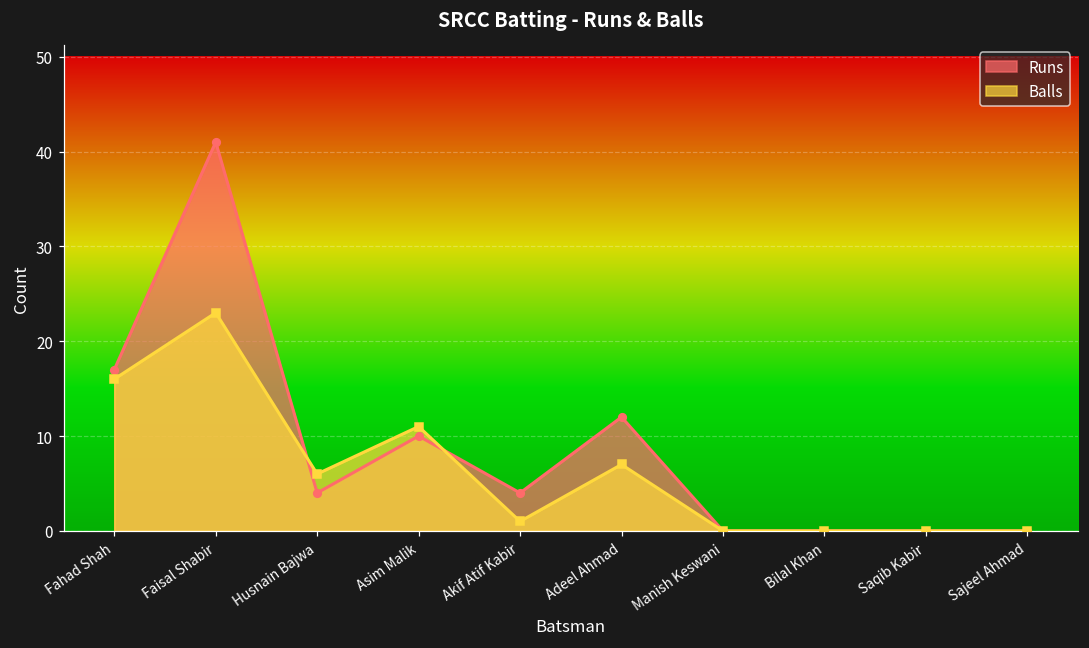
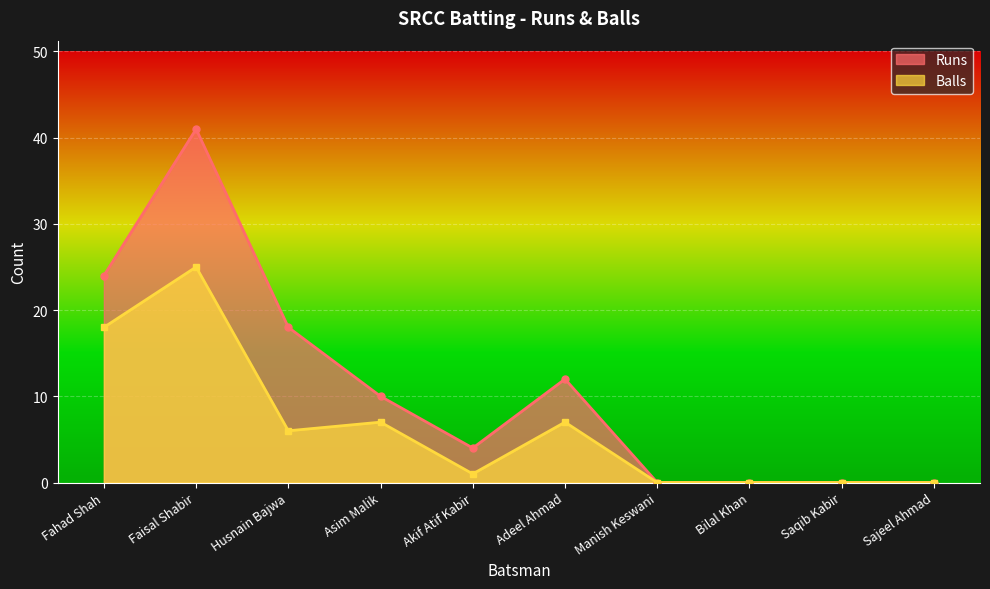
  {
    "Runs": {
-     "Fahad Shah": 17,
+     "Fahad Shah": 24,
      "Faisal Shabir": 41,
-     "Husnain Bajwa": 4,
+     "Husnain Bajwa": 18,
      "Asim Malik": 10,
      "Akif Atif Kabir": 4,
      "Adeel Ahmad": 12
    },
    "Balls": {
-     "Fahad Shah": 16,
-     "Faisal Shabir": 23,
+     "Fahad Shah": 18,
+     "Faisal Shabir": 25,
      "Husnain Bajwa": 6,
-     "Asim Malik": 11,
+     "Asim Malik": 7,
      "Akif Atif Kabir": 1,
      "Adeel Ahmad": 7
    }
  }
